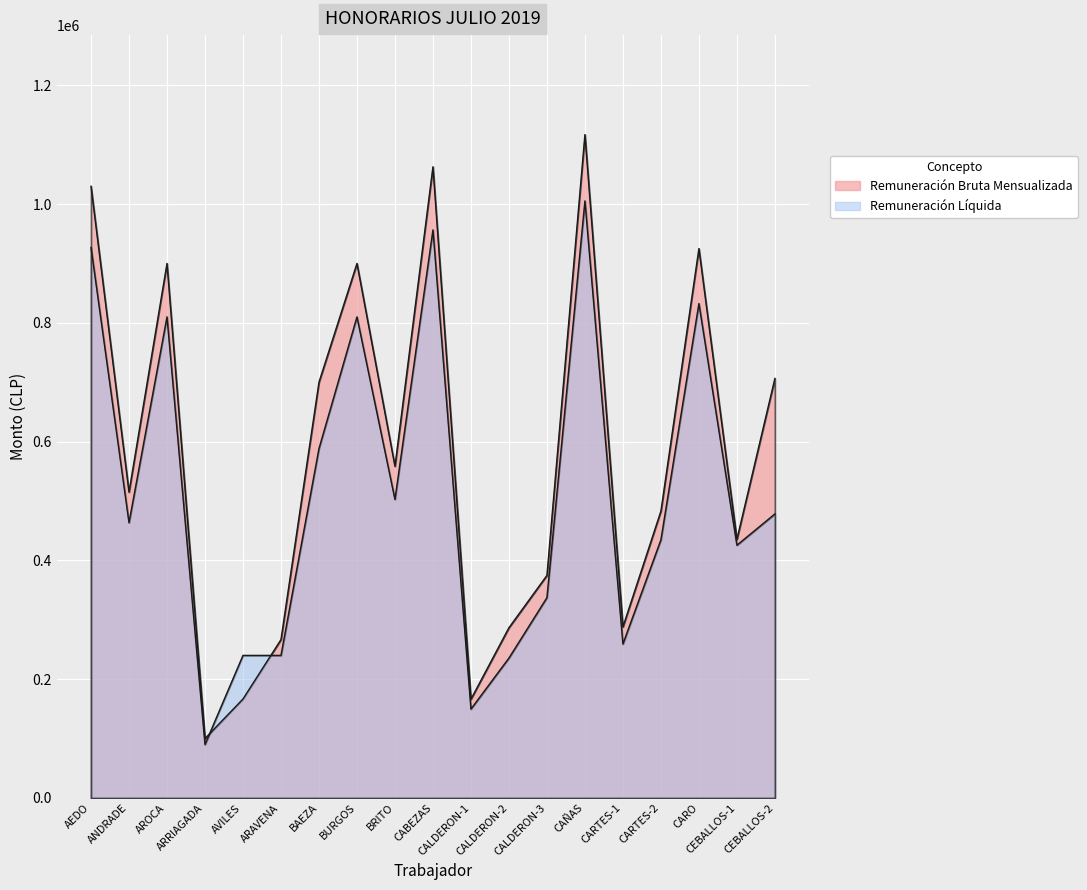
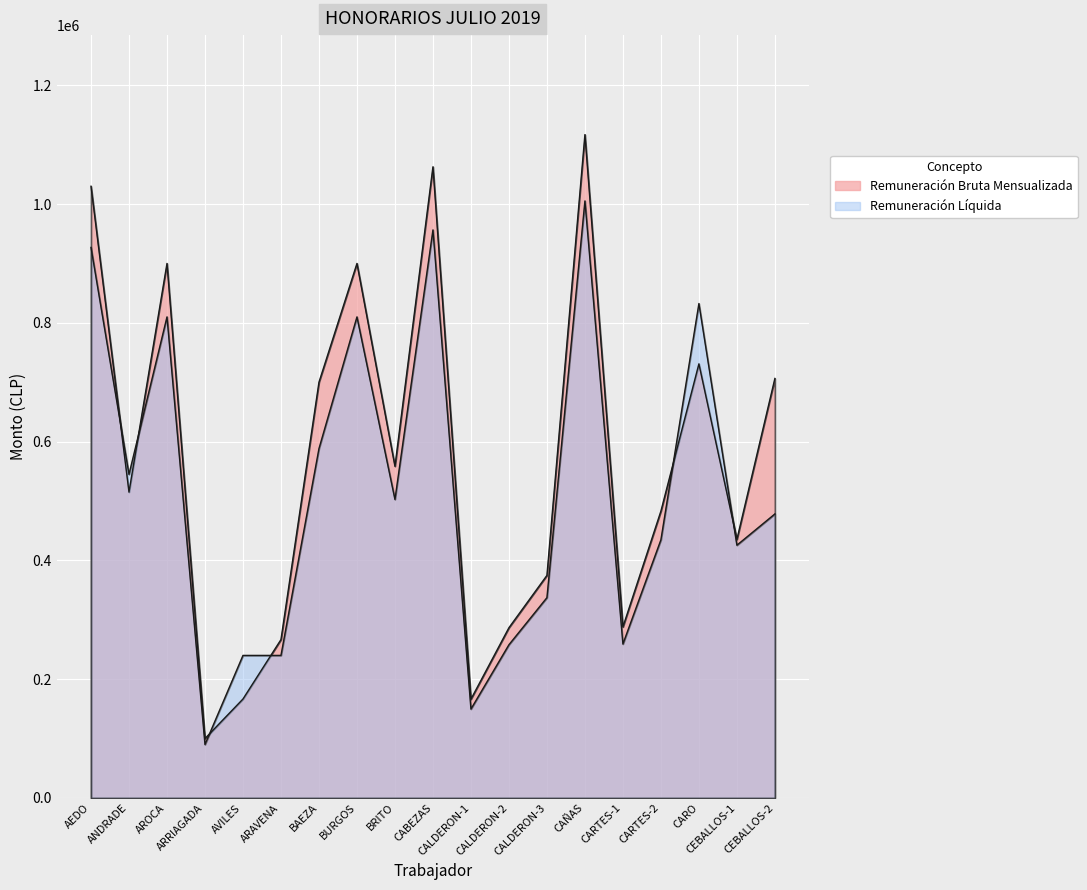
  {
    "Remuneración Bruta Mensualizada": {
      "AEDO": 1030000,
      "ANDRADE": 520000,
      "AROCA": 900000,
      "ARRIAGADA": 100000,
      "AVILES": 170000,
      "ARAVENA": 270000,
      "BAEZA": 700000,
      "BURGOS": 900000,
      "BRITO": 560000,
      "CABEZAS": 1060000,
      "CALDERON-1": 170000,
      "CALDERON-2": 290000,
      "CALDERON-3": 370000,
      "CAÑAS": 1120000,
      "CARTES-1": 290000,
      "CARTES-2": 480000,
-     "CARO": 930000,
+     "CARO": 730000,
      "CEBALLOS-1": 440000,
      "CEBALLOS-2": 710000
    },
    "Remuneración Líquida": {
      "AEDO": 930000,
-     "ANDRADE": 460000,
+     "ANDRADE": 540000,
      "AROCA": 810000,
      "ARRIAGADA": 90000,
      "AVILES": 240000,
      "ARAVENA": 240000,
      "BAEZA": 590000,
      "BURGOS": 810000,
      "BRITO": 500000,
      "CABEZAS": 960000,
      "CALDERON-1": 150000,
-     "CALDERON-2": 240000,
+     "CALDERON-2": 260000,
      "CALDERON-3": 340000,
      "CAÑAS": 1010000,
      "CARTES-1": 260000,
      "CARTES-2": 430000,
      "CARO": 830000,
      "CEBALLOS-1": 430000,
      "CEBALLOS-2": 480000
    }
  }
